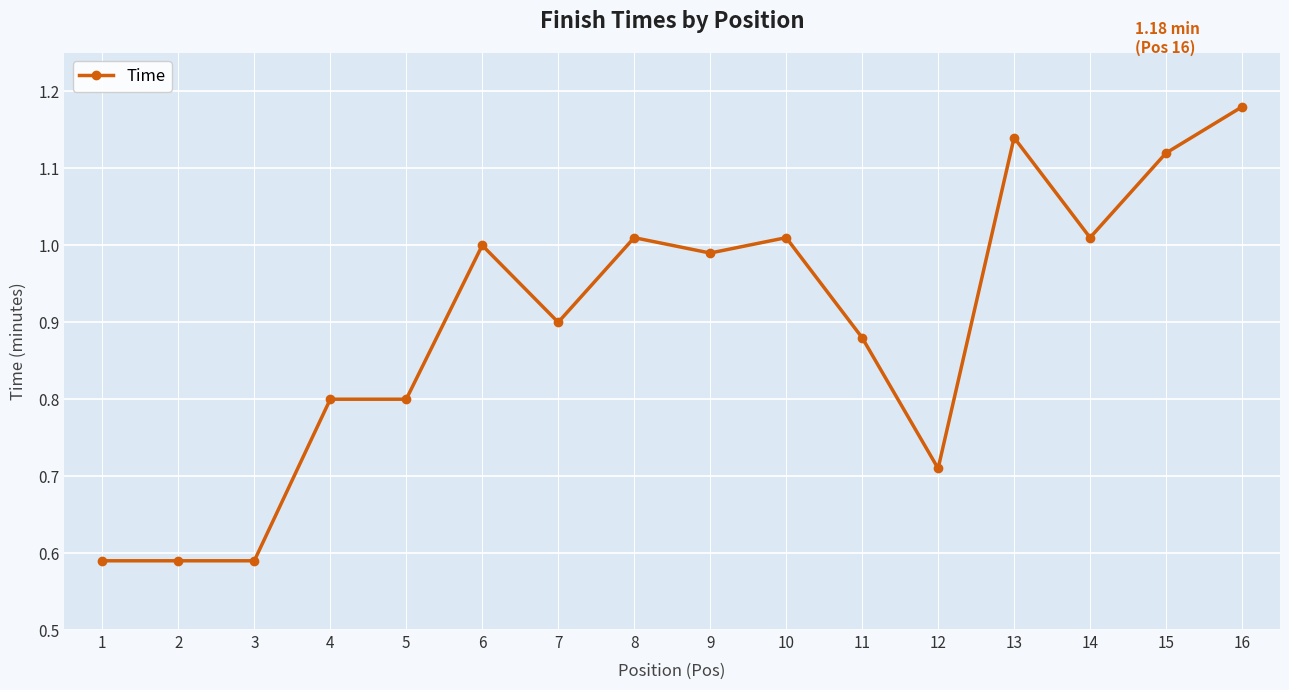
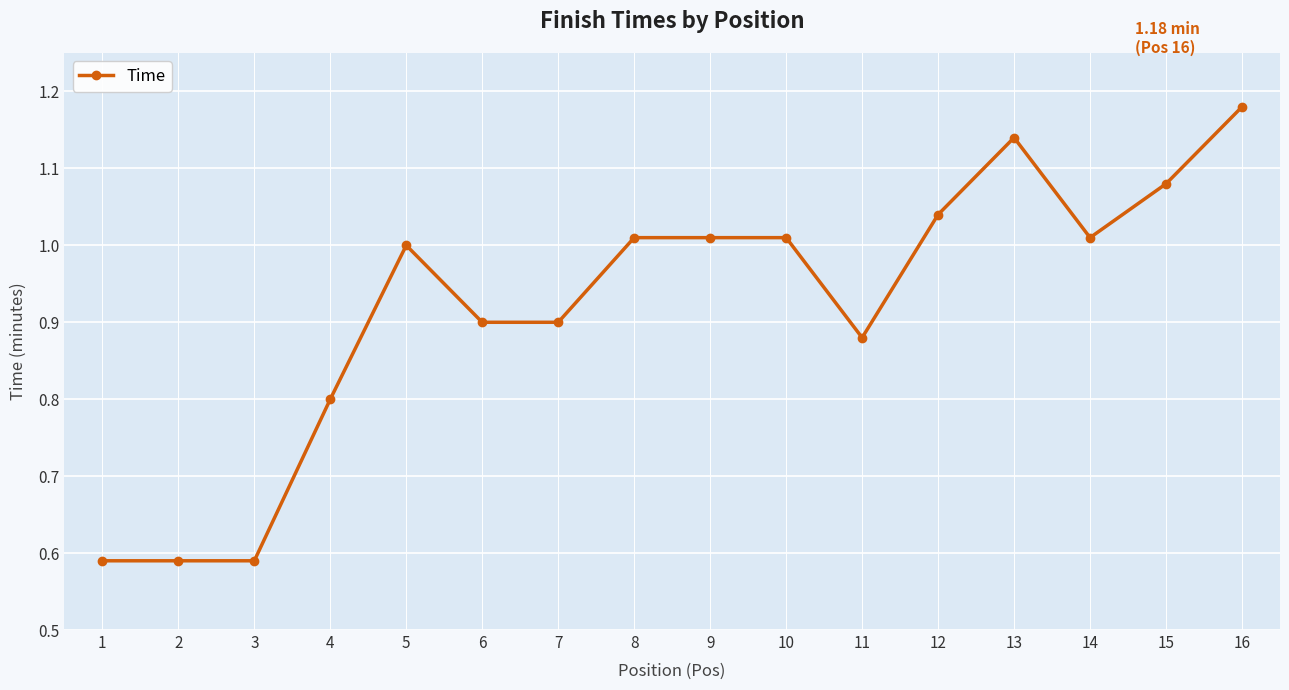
  {
    "1": 0.59,
    "2": 0.59,
    "3": 0.59,
    "4": 0.80,
-   "5": 0.8,
-   "6": 1.0,
+   "5": 1.0,
+   "6": 0.9,
    "7": 0.90,
    "8": 1.01,
-   "9": 0.99,
+   "9": 1.01,
    "10": 1.01,
    "11": 0.88,
-   "12": 0.71,
+   "12": 1.04,
    "13": 1.14,
    "14": 1.01,
-   "15": 1.12,
+   "15": 1.08,
    "16": 1.18
  }
